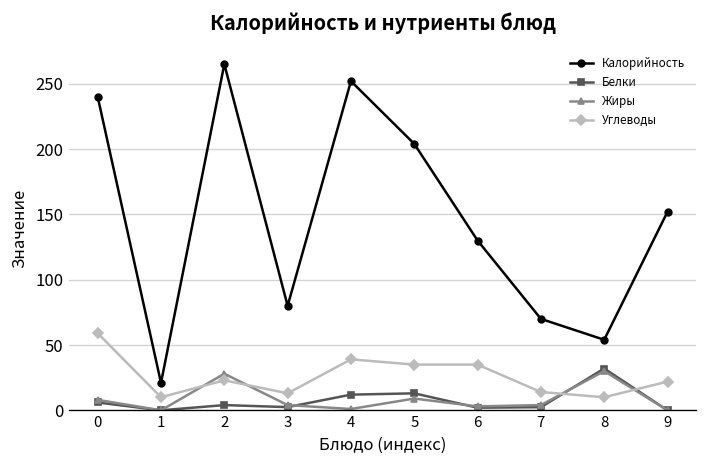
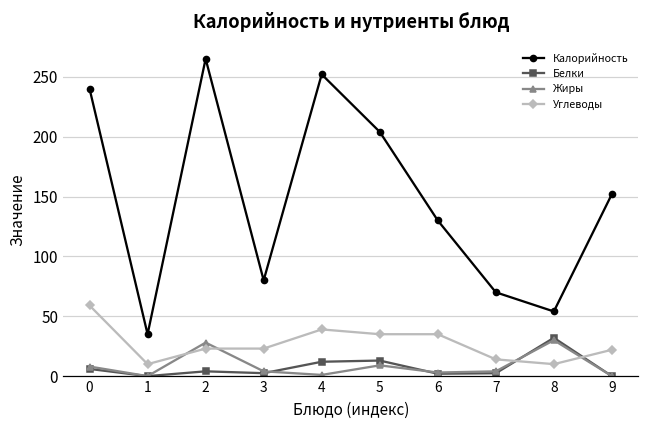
  {
    "Калорийность": {
      "0": 240,
-     "1": 21,
+     "1": 35,
      "2": 265,
      "3": 80,
      "4": 252,
      "5": 204,
      "6": 130,
      "7": 70,
      "8": 54,
      "9": 152
    },
    "Белки": {
      "2": 4,
      "4": 12,
      "5": 13
    },
    "Жиры": {
      "2": 28,
      "4": 1,
      "5": 9
    },
    "Углеводы": {
      "0": 59,
      "1": 10,
      "2": 23,
-     "3": 13,
+     "3": 23,
      "4": 39,
      "5": 35,
      "6": 35,
      "7": 14,
      "8": 10,
      "9": 22
    }
  }
